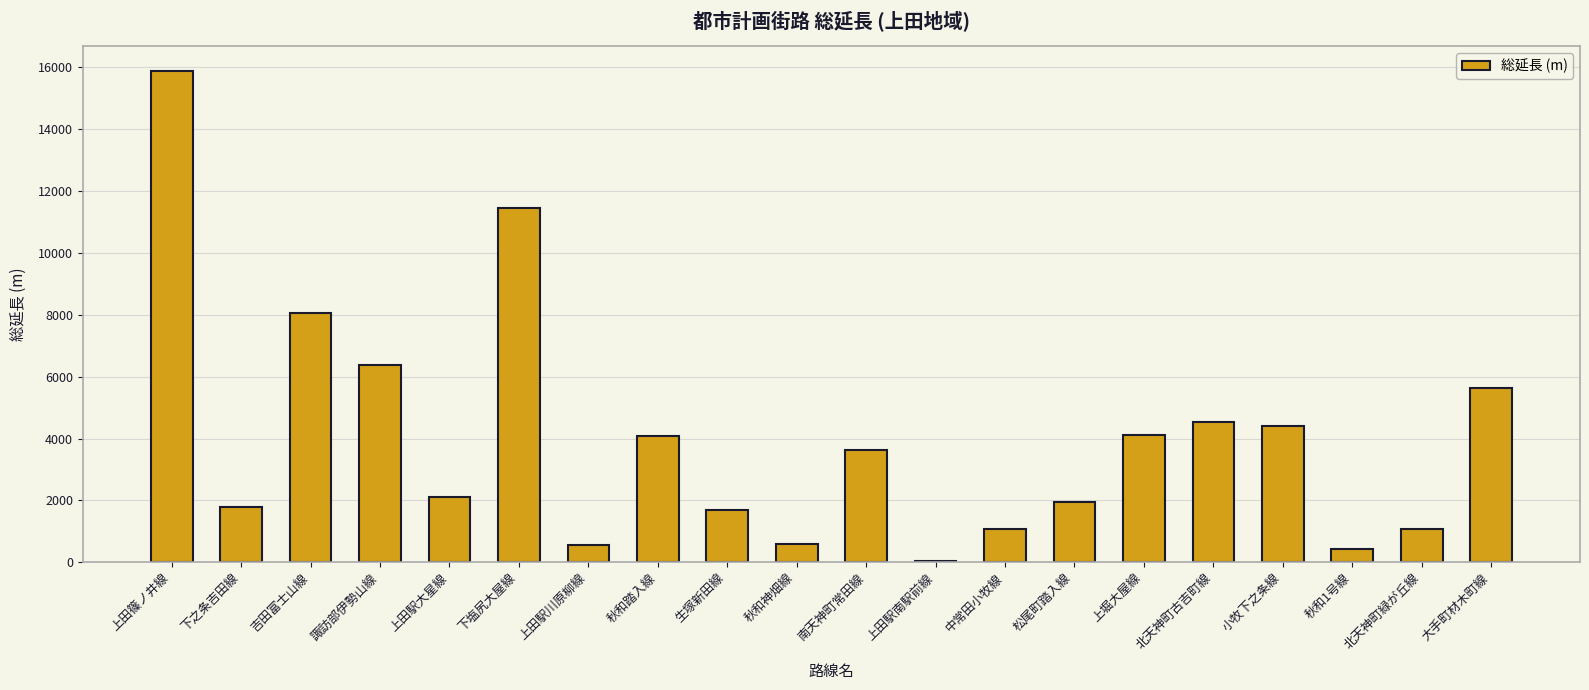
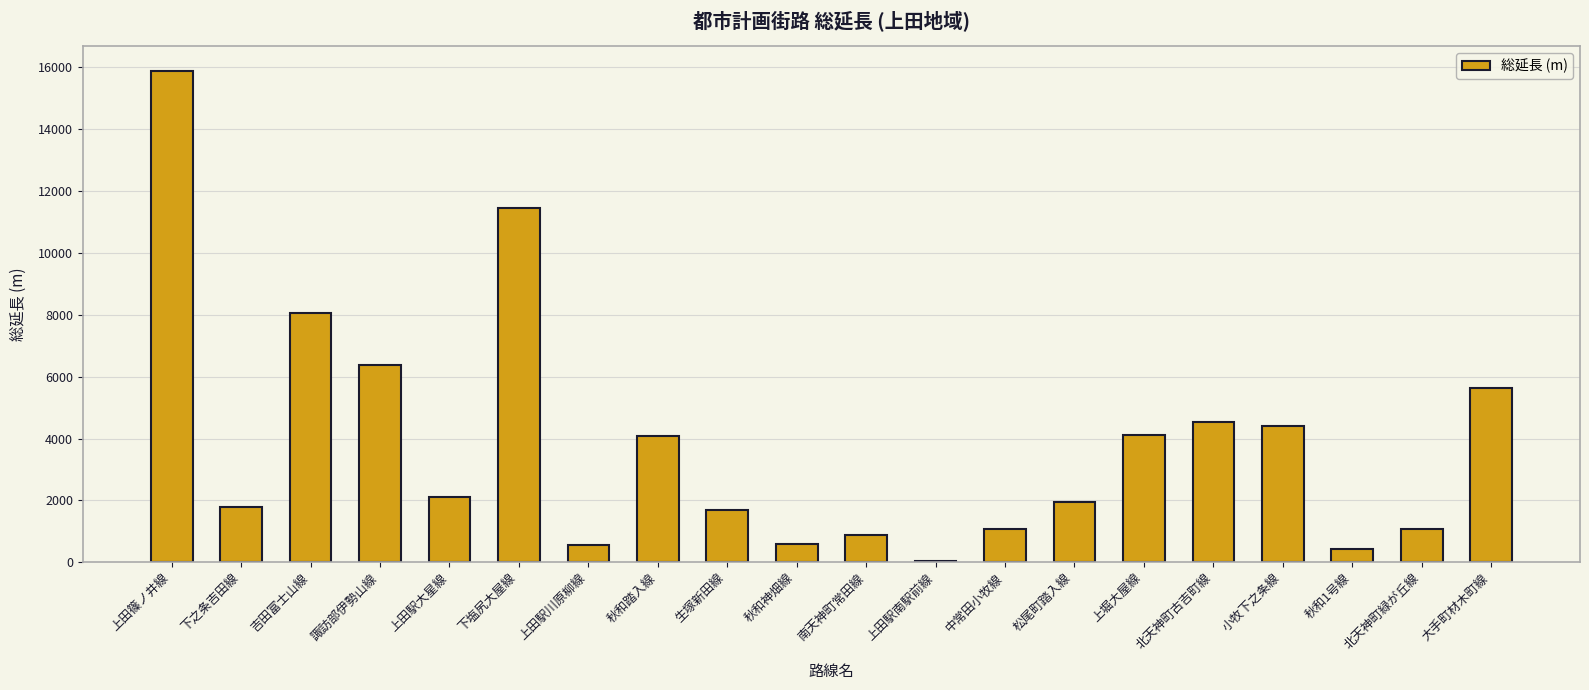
  {
    "上田篠ノ井線": 15900,
    "下之条吉田線": 1800,
    "吉田富士山線": 8100,
    "諏訪部伊勢山線": 6400,
    "上田駅大星線": 2100,
    "下塩尻大屋線": 11500,
    "上田駅川原柳線": 600,
    "秋和踏入線": 4100,
    "生塚新田線": 1700,
    "秋和神畑線": 600,
-   "南天神町常田線": 3600,
+   "南天神町常田線": 900,
    "中常田小牧線": 1100,
    "松尾町踏入線": 2000,
    "上堀大屋線": 4100,
    "北天神町古吉町線": 4500,
    "小牧下之条線": 4400,
    "秋和1号線": 400,
    "北天神町緑が丘線": 1100,
    "大手町材木町線": 5600
  }
